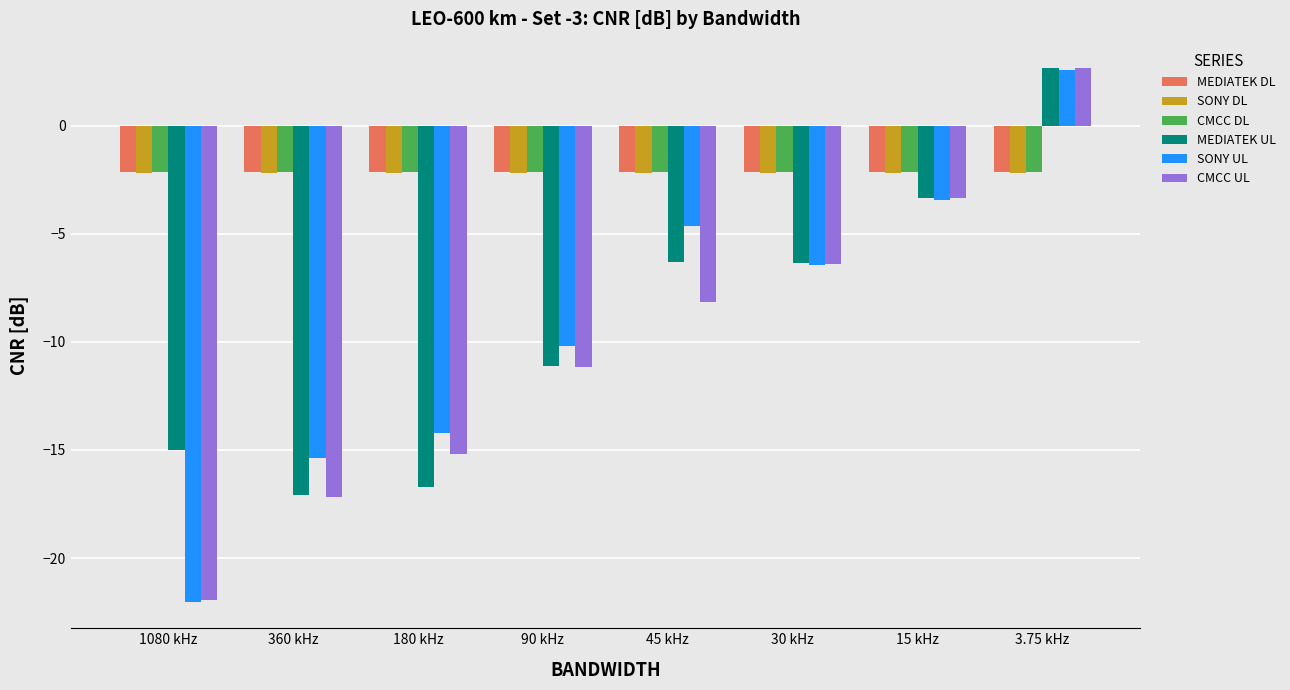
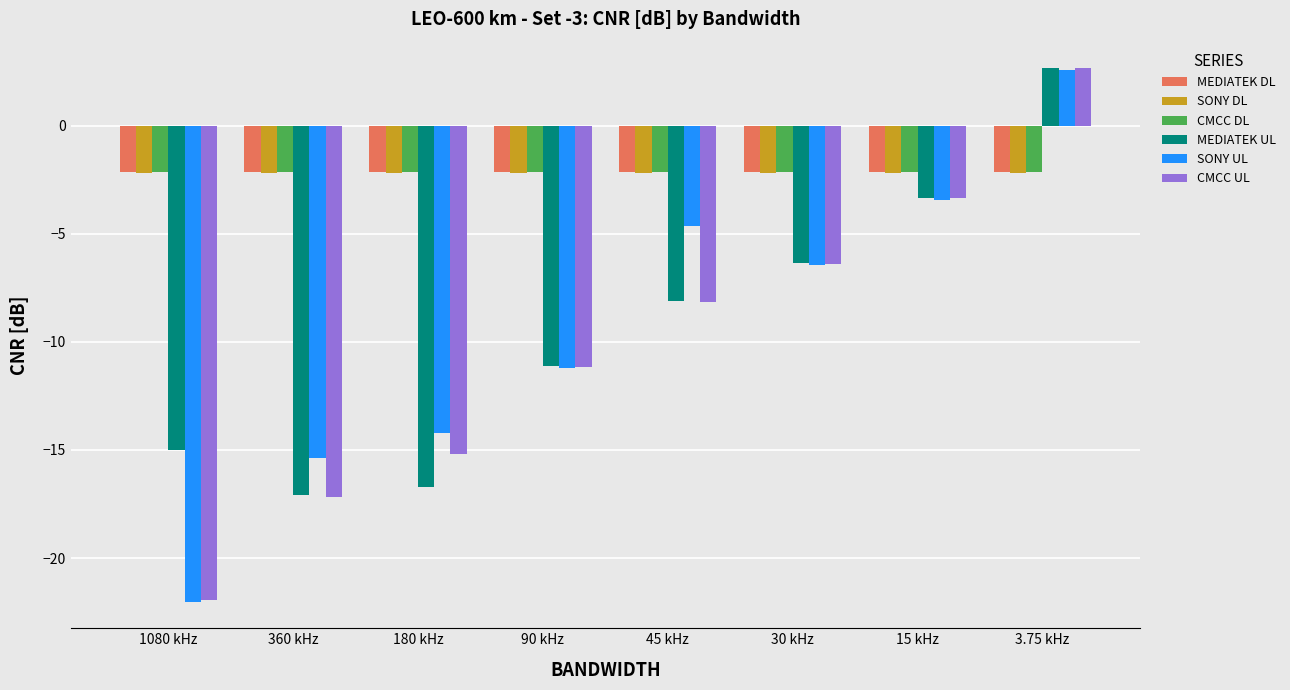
  {
    "MEDIATEK DL": {
      "1080 kHz": -2.1,
      "360 kHz": -2.1,
      "180 kHz": -2.1,
      "90 kHz": -2.1,
      "45 kHz": -2.1,
      "30 kHz": -2.1,
      "15 kHz": -2.1,
      "3.75 kHz": -2.1
    },
    "SONY DL": {
      "1080 kHz": -2.2,
      "360 kHz": -2.2,
      "180 kHz": -2.2,
      "90 kHz": -2.2,
      "45 kHz": -2.2,
      "30 kHz": -2.2,
      "15 kHz": -2.2,
      "3.75 kHz": -2.2
    },
    "CMCC DL": {
      "1080 kHz": -2.1,
      "360 kHz": -2.1,
      "180 kHz": -2.1,
      "90 kHz": -2.1,
      "45 kHz": -2.1,
      "30 kHz": -2.1,
      "15 kHz": -2.1,
      "3.75 kHz": -2.1
    },
    "MEDIATEK UL": {
      "1080 kHz": -15.0,
      "360 kHz": -17.1,
      "180 kHz": -16.7,
      "90 kHz": -11.1,
-     "45 kHz": -6.3,
+     "45 kHz": -8.1,
      "30 kHz": -6.3,
      "15 kHz": -3.3,
      "3.75 kHz": 2.7
    },
    "SONY UL": {
      "1080 kHz": -22.0,
      "360 kHz": -15.4,
      "180 kHz": -14.2,
-     "90 kHz": -10.2,
+     "90 kHz": -11.2,
      "45 kHz": -4.6,
      "30 kHz": -6.5,
      "15 kHz": -3.4,
      "3.75 kHz": 2.6
    },
    "CMCC UL": {
      "1080 kHz": -21.9,
      "360 kHz": -17.2,
      "180 kHz": -15.2,
      "90 kHz": -11.1,
      "45 kHz": -8.1,
      "30 kHz": -6.4,
      "15 kHz": -3.4,
      "3.75 kHz": 2.7
    }
  }
